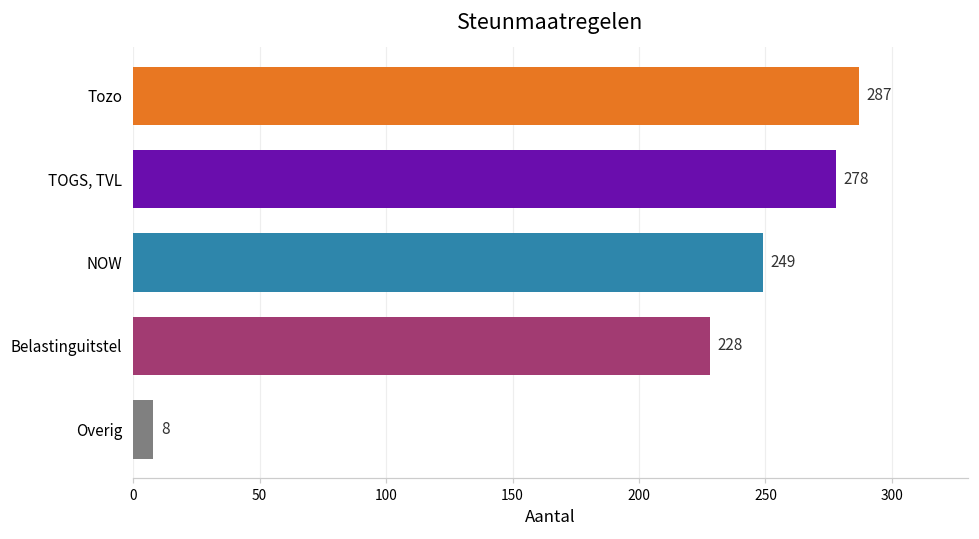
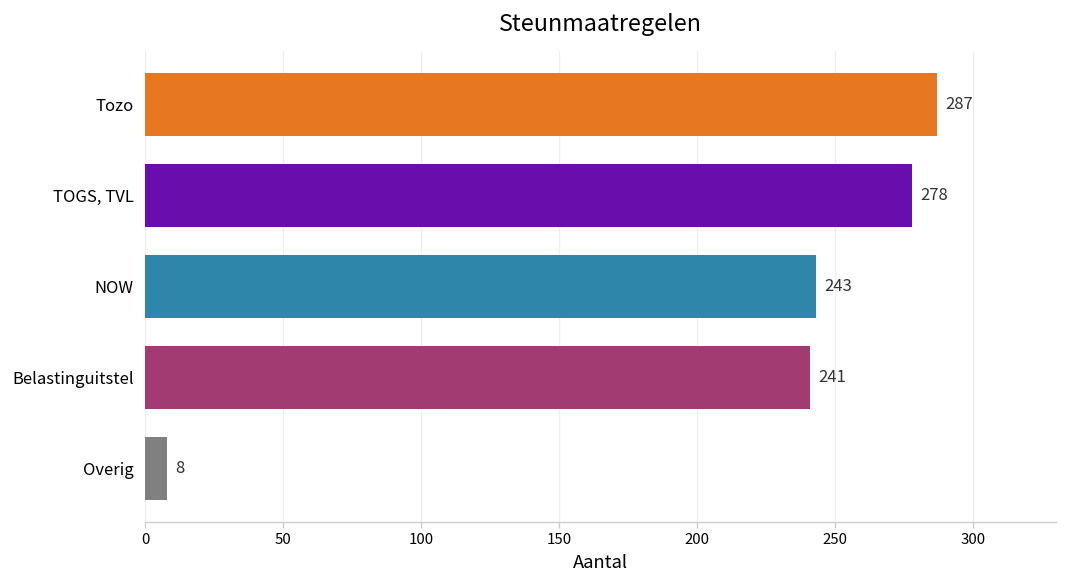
  {
    "Tozo": 287,
    "TOGS, TVL": 278,
-   "NOW": 249,
-   "Belastinguitstel": 228,
+   "NOW": 243,
+   "Belastinguitstel": 241,
    "Overig": 8
  }
